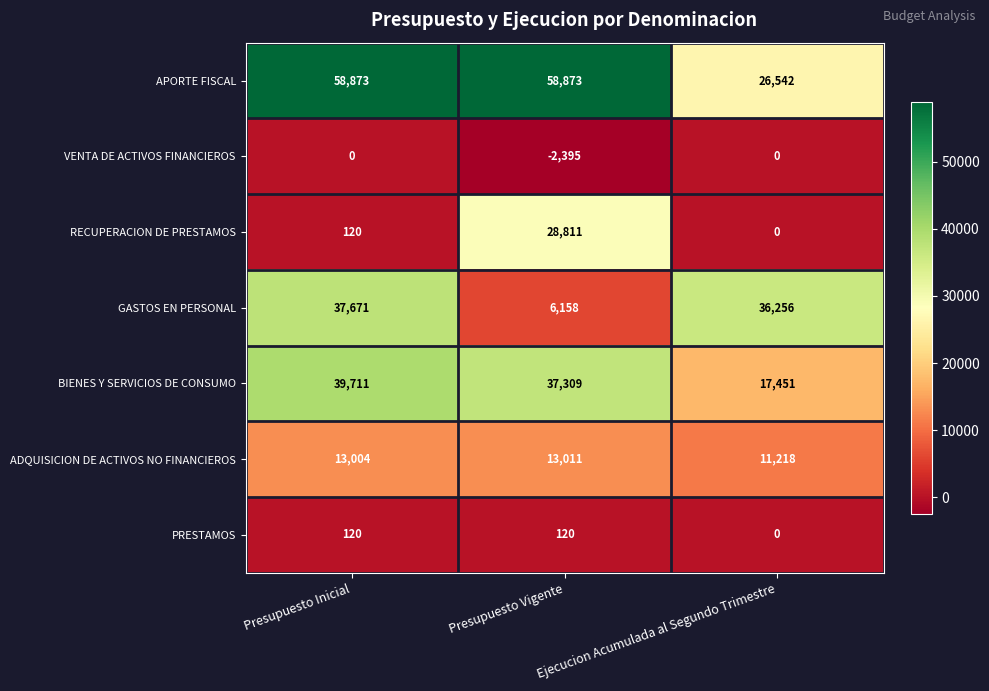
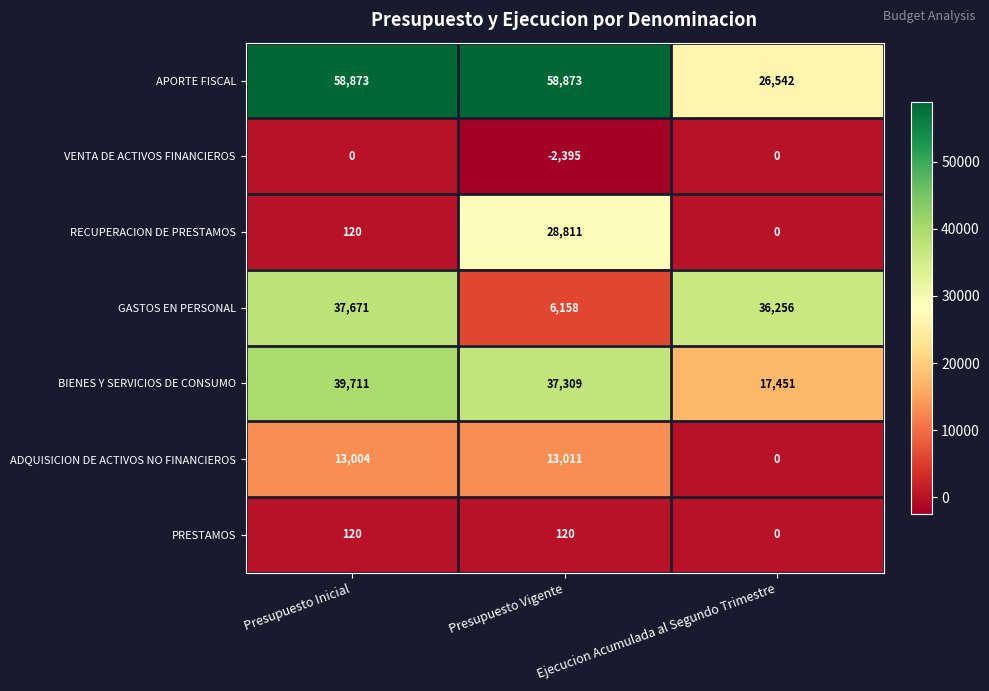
  {
    "APORTE FISCAL": {
      "Presupuesto Inicial": "58,873",
      "Presupuesto Vigente": "58,873",
      "Ejecucion Acumulada al Segundo Trimestre": "26,542"
    },
    "VENTA DE ACTIVOS FINANCIEROS": {
      "Presupuesto Inicial": "0",
      "Presupuesto Vigente": "-2,395",
      "Ejecucion Acumulada al Segundo Trimestre": "0"
    },
    "RECUPERACION DE PRESTAMOS": {
      "Presupuesto Inicial": "120",
      "Presupuesto Vigente": "28,811",
      "Ejecucion Acumulada al Segundo Trimestre": "0"
    },
    "GASTOS EN PERSONAL": {
      "Presupuesto Inicial": "37,671",
      "Presupuesto Vigente": "6,158",
      "Ejecucion Acumulada al Segundo Trimestre": "36,256"
    },
    "BIENES Y SERVICIOS DE CONSUMO": {
      "Presupuesto Inicial": "39,711",
      "Presupuesto Vigente": "37,309",
      "Ejecucion Acumulada al Segundo Trimestre": "17,451"
    },
    "ADQUISICION DE ACTIVOS NO FINANCIEROS": {
      "Presupuesto Inicial": "13,004",
      "Presupuesto Vigente": "13,011",
-     "Ejecucion Acumulada al Segundo Trimestre": "11,218"
+     "Ejecucion Acumulada al Segundo Trimestre": "0"
    },
    "PRESTAMOS": {
      "Presupuesto Inicial": "120",
      "Presupuesto Vigente": "120",
      "Ejecucion Acumulada al Segundo Trimestre": "0"
    }
  }
